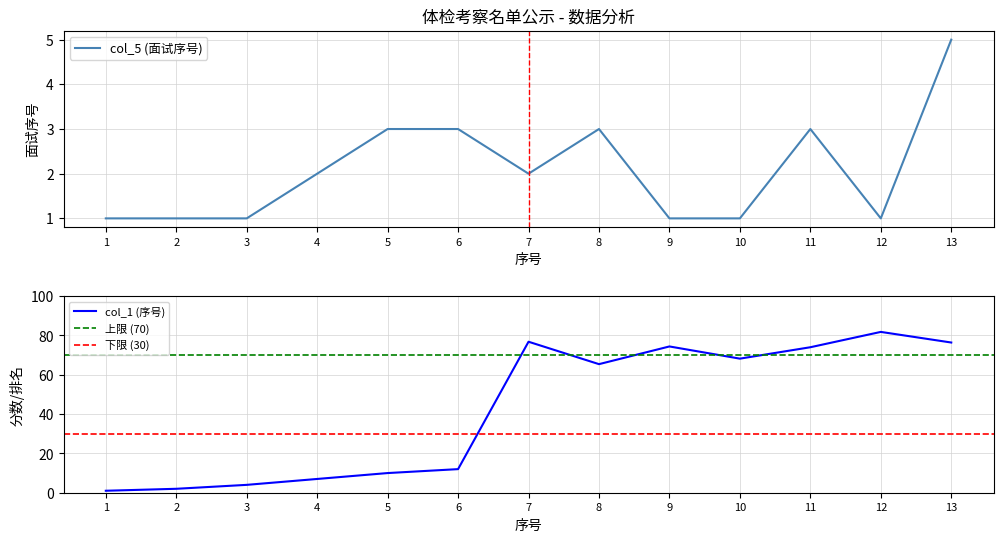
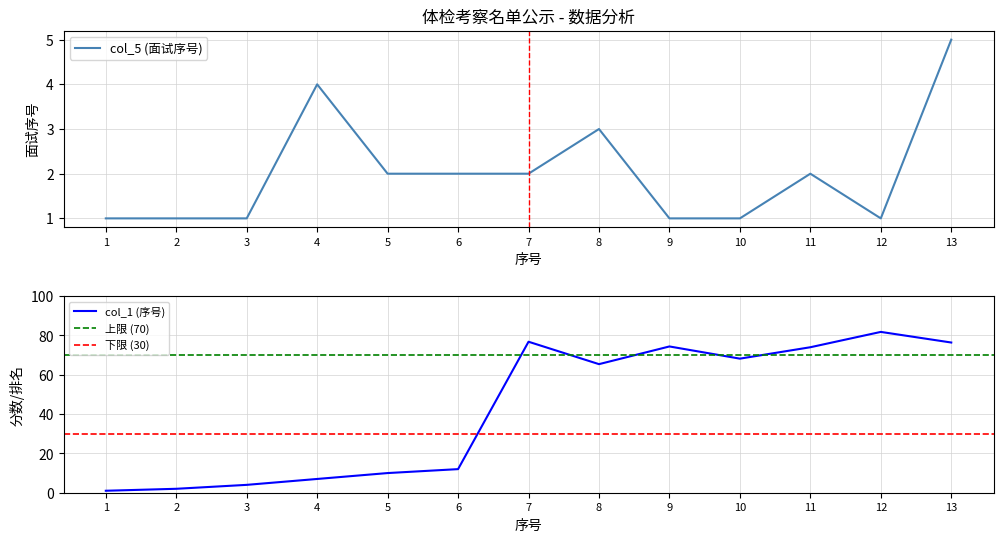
  {
    "体检考察名单公示 - 数据分析": {
      "1": 1,
      "2": 1,
      "3": 1,
-     "4": 2,
-     "5": 3,
-     "6": 3,
+     "4": 4,
+     "5": 2,
+     "6": 2,
      "7": 2,
      "8": 3,
      "9": 1,
      "10": 1,
-     "11": 3,
+     "11": 2,
      "12": 1,
      "13": 5
    }
  }
